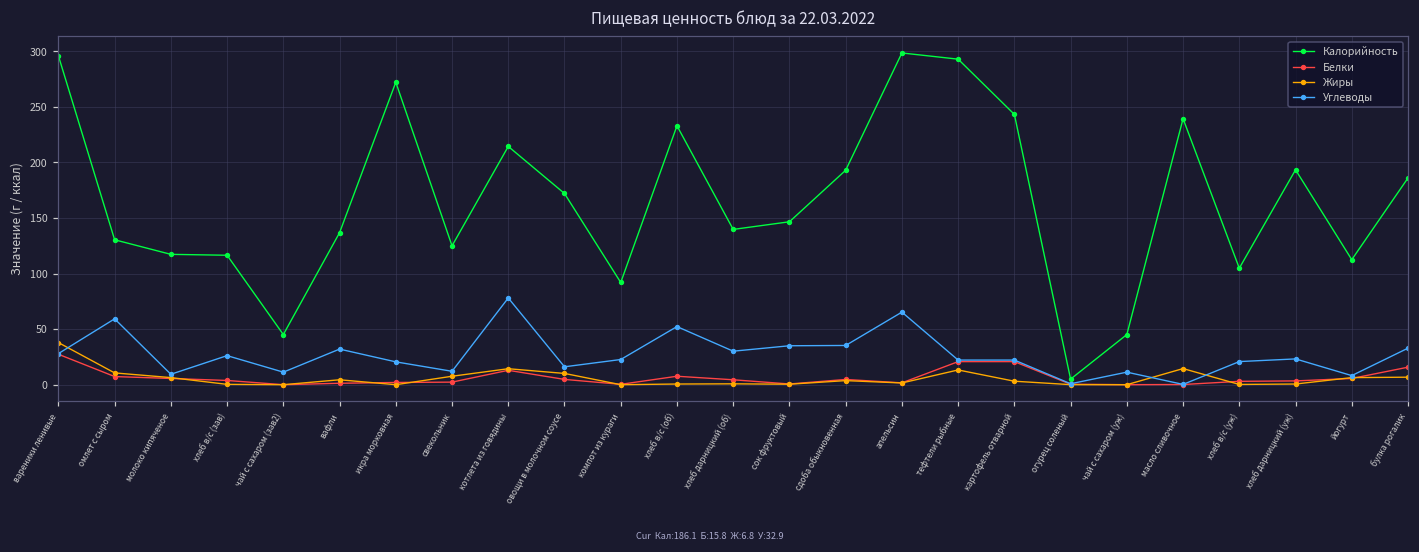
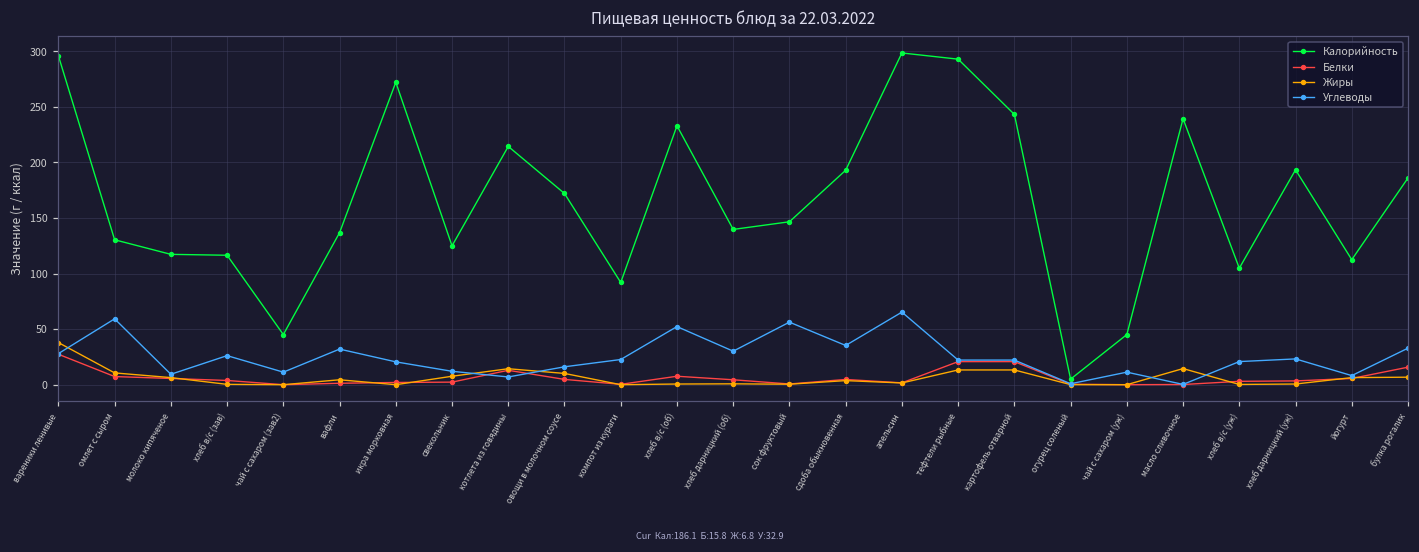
  {
    "Калорийность": {
      "вареники ленивые": 296,
      "омлет с сыром": 130,
      "молоко кипяченое": 117,
      "хлеб в/с (зав)": 117,
      "чай с сахаром (зав2)": 45,
      "вафли": 137,
      "икра морковная": 272,
      "свекольник": 125,
      "котлета из говядины": 214,
      "овощи в молочном соусе": 172,
      "компот из кураги": 92,
      "хлеб в/с (об)": 233,
      "хлеб дарницкий (об)": 140,
      "сок фруктовый": 147,
      "сдоба обыкновенная": 193,
      "апельсин": 299,
      "тефтели рыбные": 293,
      "картофель отварной": 243,
      "огурец соленый": 5,
      "чай с сахаром (уж)": 45,
      "масло сливочное": 239,
      "хлеб в/с (уж)": 105,
      "хлеб дарницкий (уж)": 193,
      "йогурт": 113,
      "булка рогалик": 186
    },
    "Белки": {
      "омлет с сыром": 7,
      "хлеб в/с (зав)": 4,
      "вафли": 1,
      "свекольник": 2,
      "овощи в молочном соусе": 5,
      "хлеб в/с (об)": 8,
      "хлеб дарницкий (об)": 4,
      "хлеб в/с (уж)": 3,
      "хлеб дарницкий (уж)": 3,
      "булка рогалик": 16
    },
    "Жиры": {
      "вареники ленивые": 38,
      "омлет с сыром": 11,
      "хлеб в/с (зав)": 0,
      "вафли": 4,
      "свекольник": 8,
      "овощи в молочном соусе": 10,
      "хлеб в/с (об)": 1,
      "хлеб дарницкий (об)": 1,
      "тефтели рыбные": 13,
-     "картофель отварной": 3,
+     "картофель отварной": 13,
      "масло сливочное": 15,
      "хлеб в/с (уж)": 0,
      "хлеб дарницкий (уж)": 1,
      "булка рогалик": 7
    },
    "Углеводы": {
      "омлет с сыром": 59,
      "молоко кипяченое": 9,
      "хлеб в/с (зав)": 26,
      "чай с сахаром (зав2)": 11,
      "вафли": 32,
      "икра морковная": 21,
      "свекольник": 12,
-     "котлета из говядины": 78,
+     "котлета из говядины": 7,
      "овощи в молочном соусе": 16,
      "компот из кураги": 23,
      "хлеб в/с (об)": 52,
      "хлеб дарницкий (об)": 30,
-     "сок фруктовый": 35,
+     "сок фруктовый": 56,
      "сдоба обыкновенная": 35,
      "апельсин": 65,
      "чай с сахаром (уж)": 11,
      "хлеб в/с (уж)": 21,
      "хлеб дарницкий (уж)": 23,
      "булка рогалик": 33
    }
  }
